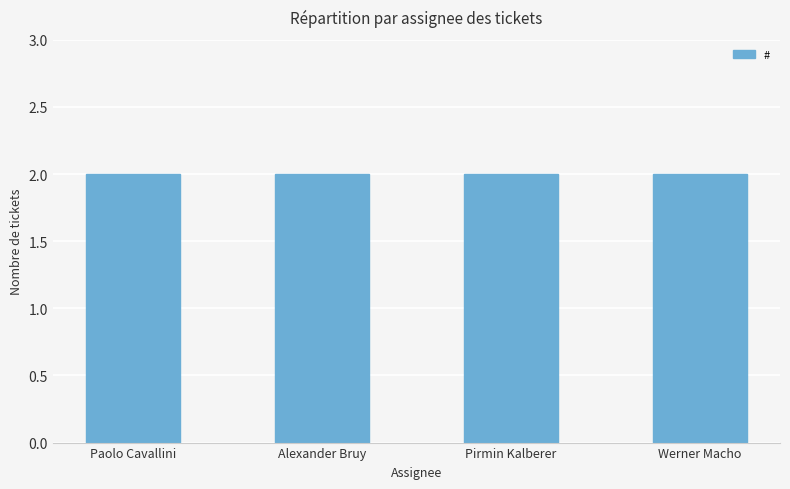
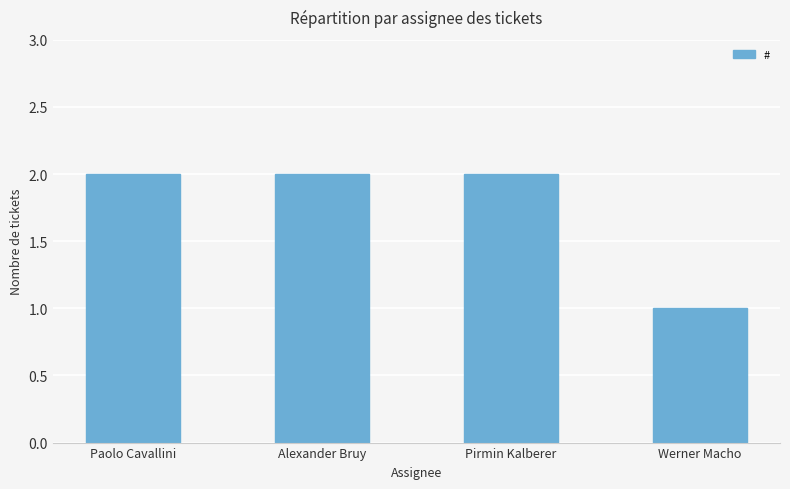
  {
    "Paolo Cavallini": 2,
    "Alexander Bruy": 2,
    "Pirmin Kalberer": 2,
-   "Werner Macho": 2
+   "Werner Macho": 1
  }
